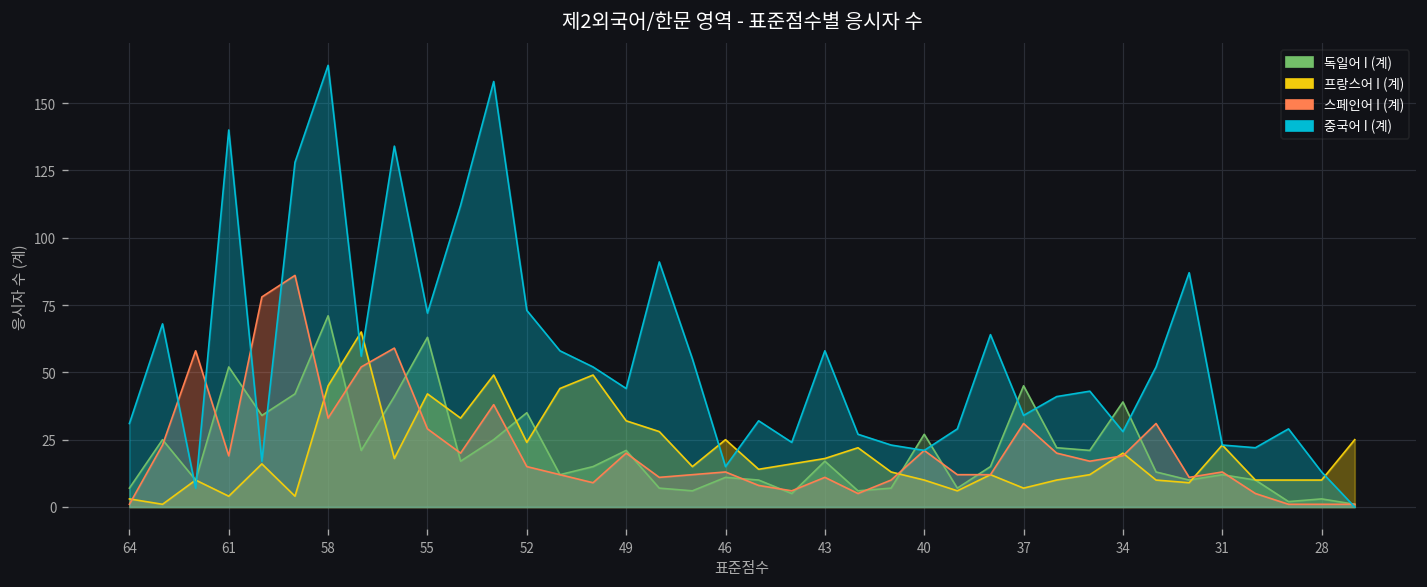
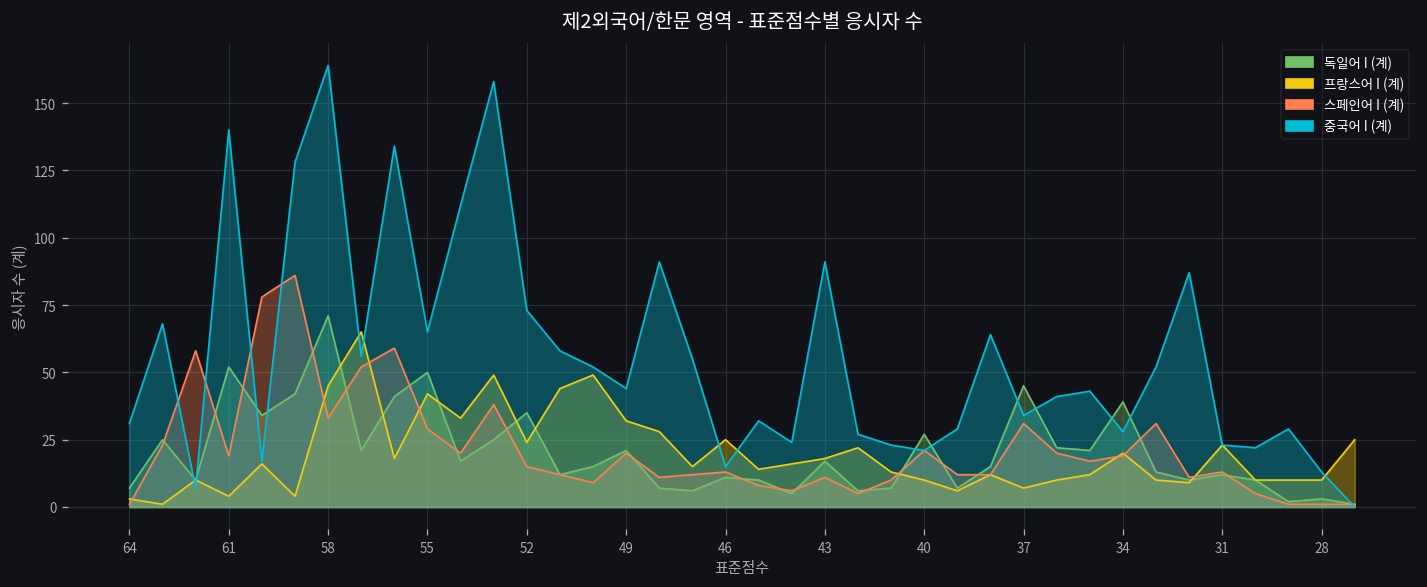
  {
    "독일어 I (계)": {
      "64": 7,
      "61": 52,
      "58": 71,
-     "55": 63,
+     "55": 50,
      "52": 35,
      "46": 11,
      "40": 27,
      "37": 45,
      "34": 39,
      "28": 3
    },
    "중국어 I (계)": {
      "64": 31,
      "61": 140,
      "58": 164,
-     "55": 72,
+     "55": 65,
      "52": 73,
      "49": 44,
      "46": 15,
-     "43": 58,
+     "43": 91,
      "37": 34,
      "34": 28,
      "28": 13
    }
  }
